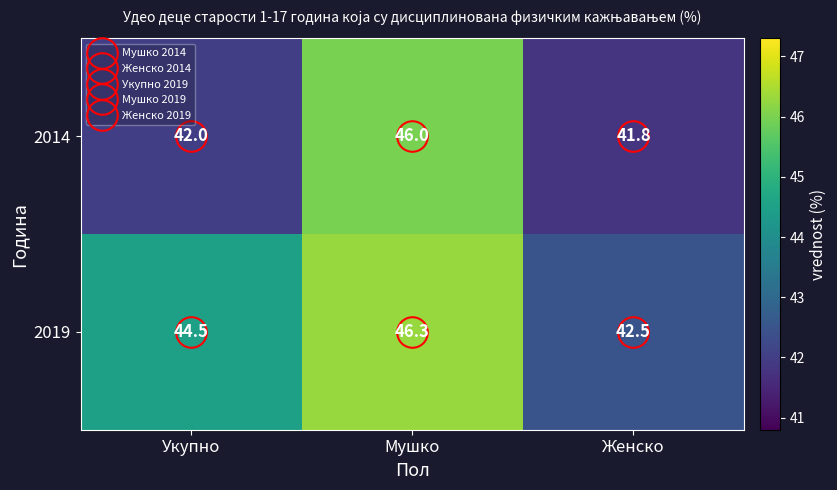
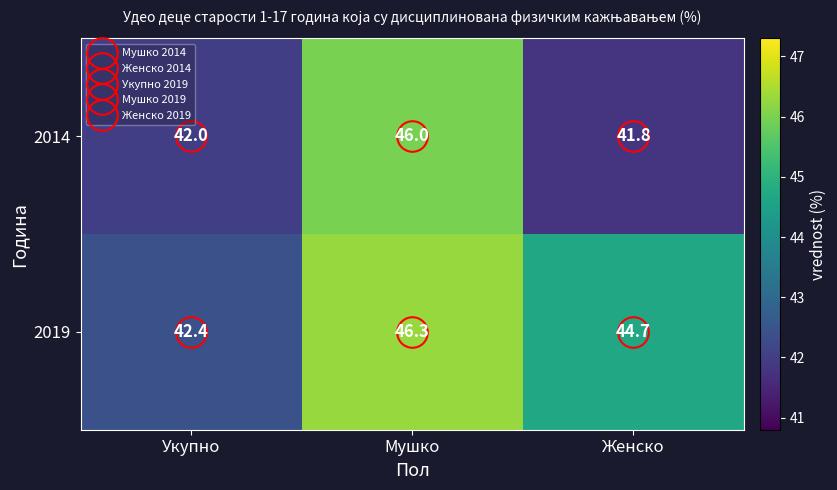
  {
    "2019": {
-     "Укупно": 44.5,
-     "Женско": 42.5
+     "Укупно": 42.4,
+     "Женско": 44.7
    }
  }
